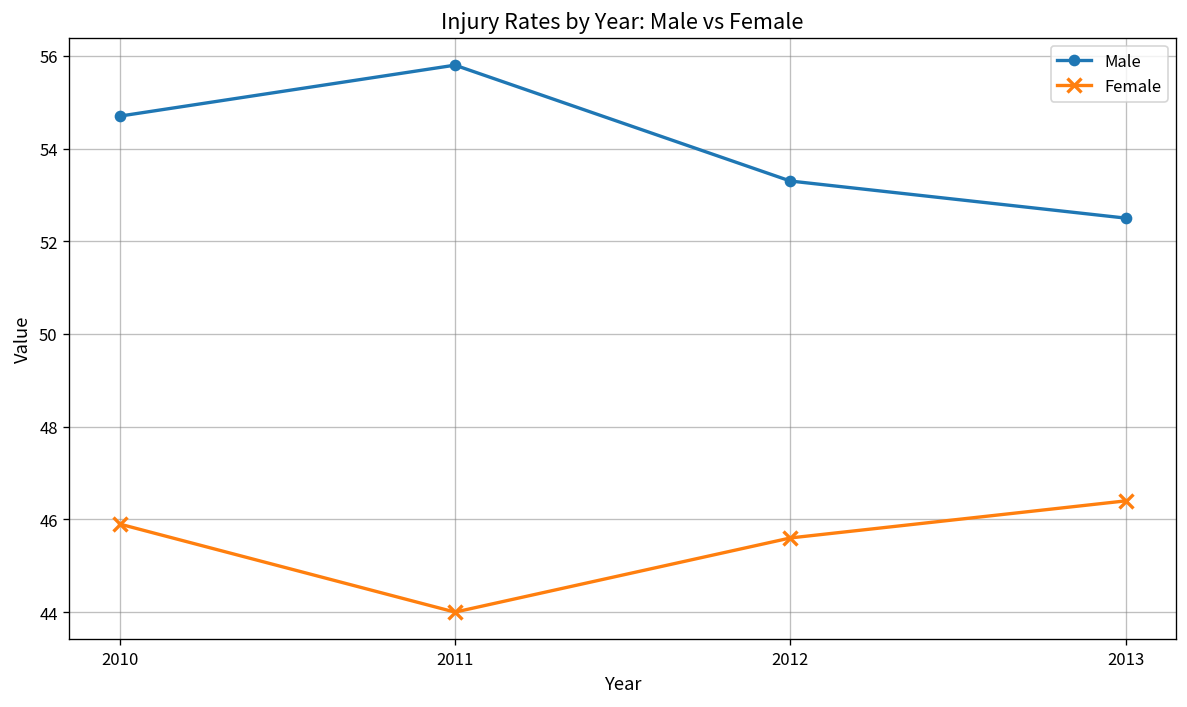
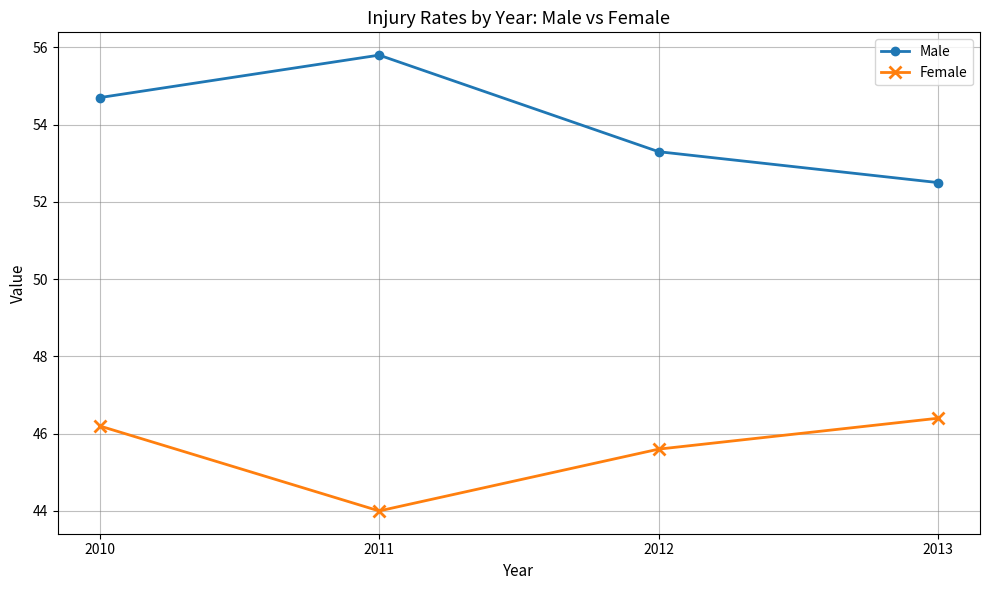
  {
    "Male": {
      "2010": 54.7,
      "2011": 55.8,
      "2012": 53.3,
      "2013": 52.5
    },
    "Female": {
-     "2010": 45.9,
+     "2010": 46.2,
      "2011": 44.0,
      "2012": 45.6,
      "2013": 46.4
    }
  }
